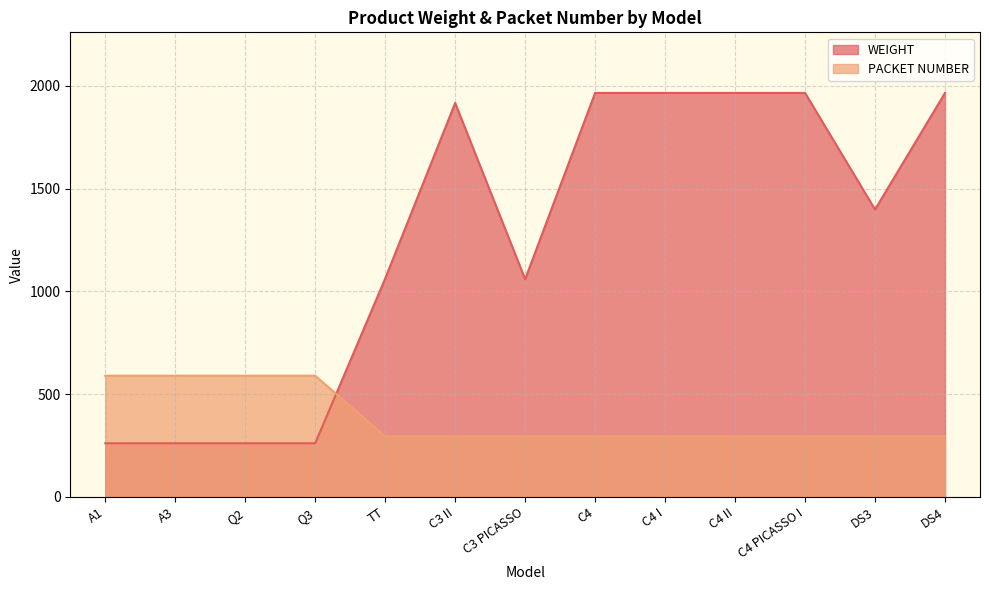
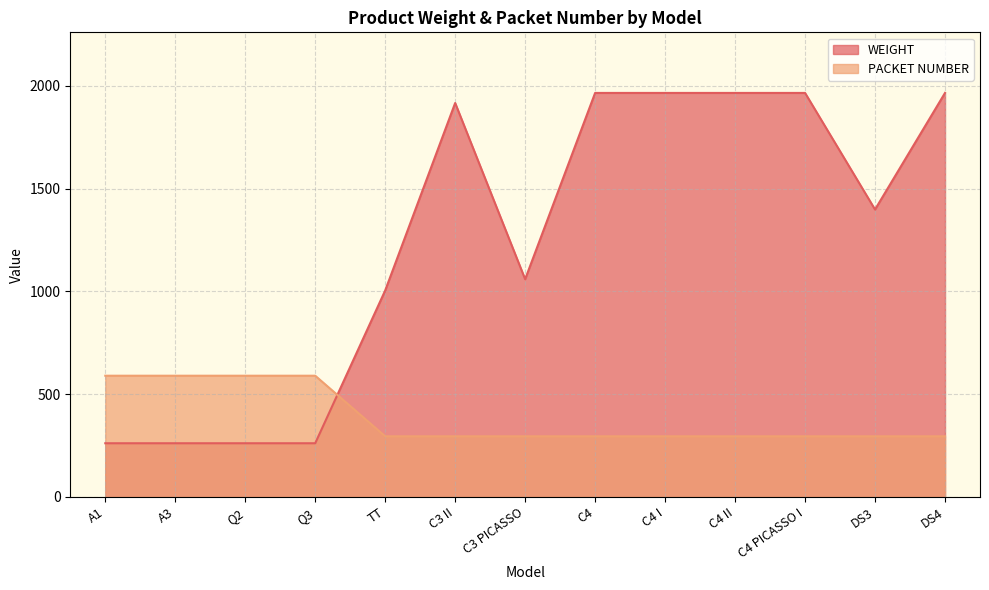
  {
    "WEIGHT": {
      "A1": 260,
      "A3": 260,
      "Q2": 260,
      "Q3": 260,
-     "TT": 1060,
+     "TT": 1000,
      "C3 II": 1920,
      "C3 PICASSO": 1060,
      "C4": 1970,
      "C4 I": 1970,
      "C4 II": 1970,
      "C4 PICASSO I": 1970,
      "DS3": 1400,
      "DS4": 1970
    },
    "PACKET NUMBER": {
      "A1": 590,
      "A3": 590,
      "Q2": 590,
      "Q3": 590,
      "TT": 290,
      "C3 II": 290,
      "C3 PICASSO": 290,
      "C4": 290,
      "C4 I": 290,
      "C4 II": 290,
      "C4 PICASSO I": 290,
      "DS3": 290,
      "DS4": 290
    }
  }
